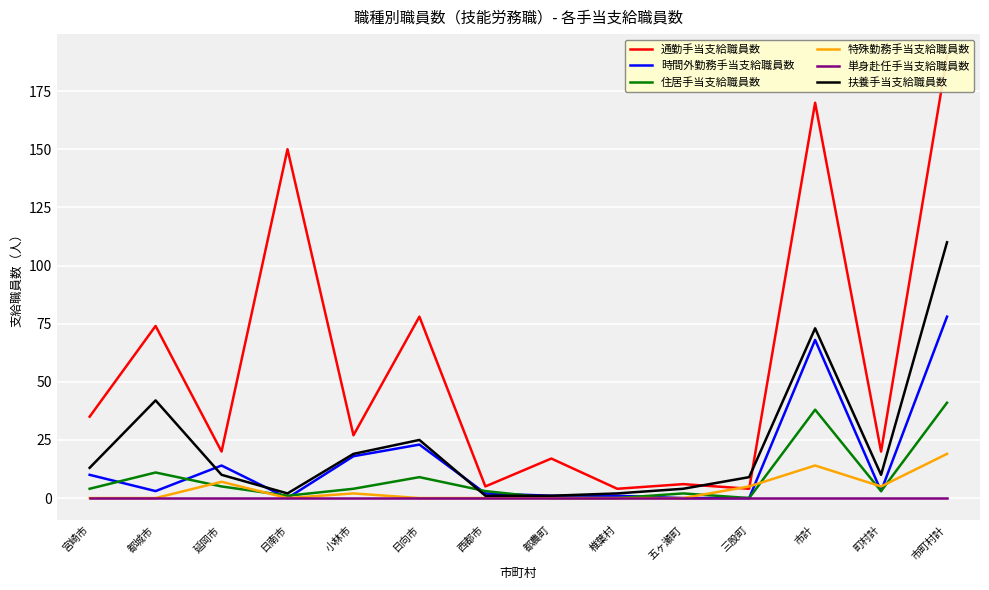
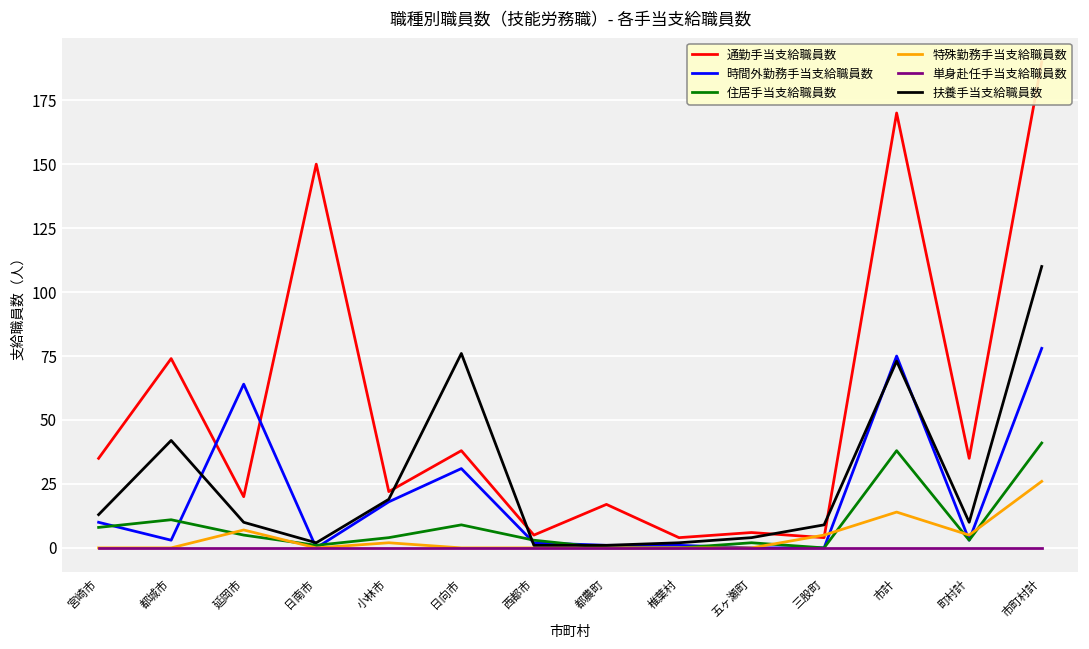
  {
    "通勤手当支給職員数": {
      "宮崎市": 35,
      "都城市": 74,
      "延岡市": 20,
      "日南市": 150,
-     "小林市": 27,
-     "日向市": 78,
+     "小林市": 22,
+     "日向市": 38,
      "西都市": 5,
      "都農町": 17,
      "椎葉村": 4,
      "五ヶ瀬町": 6,
      "市計": 170,
-     "町村計": 20
+     "町村計": 35
    },
    "時間外勤務手当支給職員数": {
      "宮崎市": 10,
      "都城市": 3,
-     "延岡市": 14,
-     "日向市": 23,
-     "市計": 68,
+     "延岡市": 64,
+     "日向市": 31,
+     "市計": 75,
      "市町村計": 78
    },
    "住居手当支給職員数": {
-     "宮崎市": 4,
+     "宮崎市": 8,
      "都城市": 11,
      "延岡市": 5,
      "小林市": 4,
      "日向市": 9,
      "五ヶ瀬町": 2,
      "市計": 38,
      "市町村計": 41
    },
    "特殊勤務手当支給職員数": {
      "延岡市": 7,
      "小林市": 2,
      "市計": 14,
      "町村計": 5,
-     "市町村計": 19
+     "市町村計": 26
    },
    "単身赴任手当支給職員数": {
      "延岡市": 0,
      "小林市": 0,
      "市計": 0,
      "町村計": 0,
      "市町村計": 0
    },
    "扶養手当支給職員数": {
      "宮崎市": 13,
      "都城市": 42,
      "延岡市": 10,
-     "日向市": 25,
+     "日向市": 76,
      "五ヶ瀬町": 4,
      "三股町": 9,
      "市計": 73,
      "町村計": 10,
      "市町村計": 110
    }
  }
